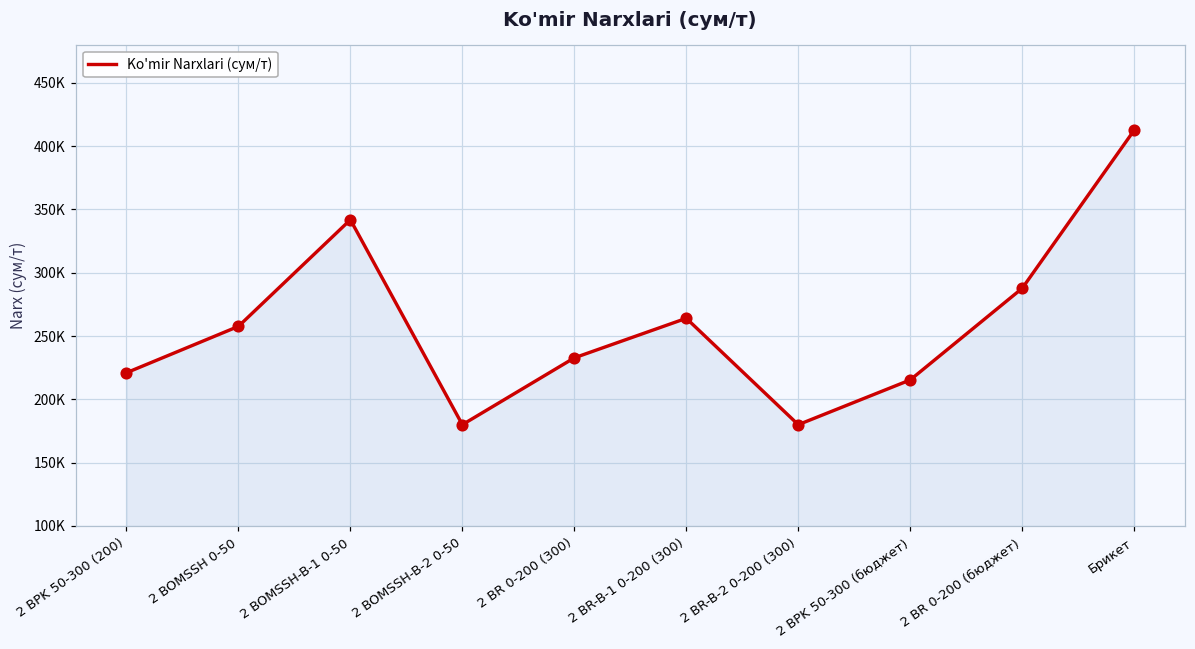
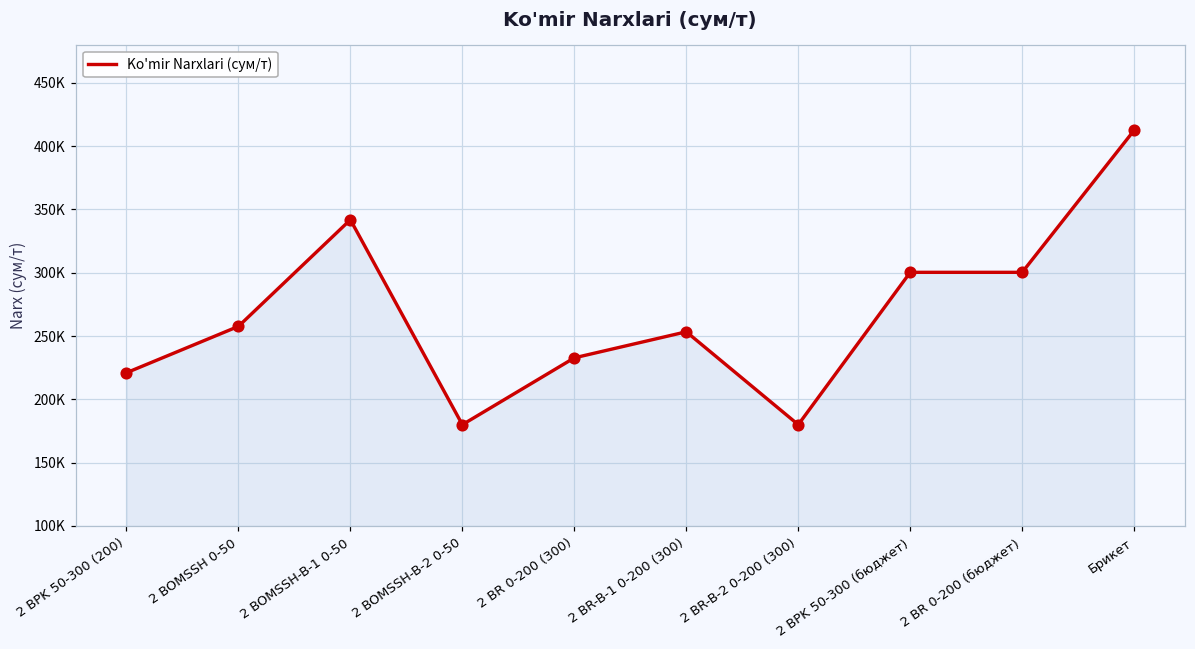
  {
    "2 BPK 50-300 (200)": 221000,
    "2 BOMSSH 0-50": 258000,
    "2 BOMSSH-B-1 0-50": 342000,
    "2 BOMSSH-B-2 0-50": 180000,
    "2 BR 0-200 (300)": 233000,
-   "2 BR-B-1 0-200 (300)": 264000,
+   "2 BR-B-1 0-200 (300)": 253000,
    "2 BR-B-2 0-200 (300)": 180000,
-   "2 BPK 50-300 (бюджет)": 215000,
-   "2 BR 0-200 (бюджет)": 288000,
+   "2 BPK 50-300 (бюджет)": 300000,
+   "2 BR 0-200 (бюджет)": 300000,
    "Брикет": 413000
  }
